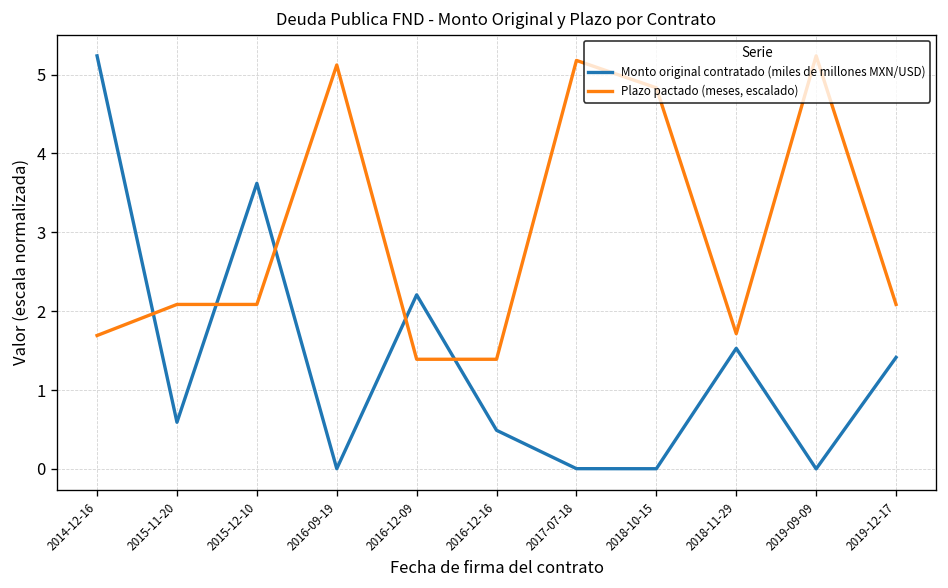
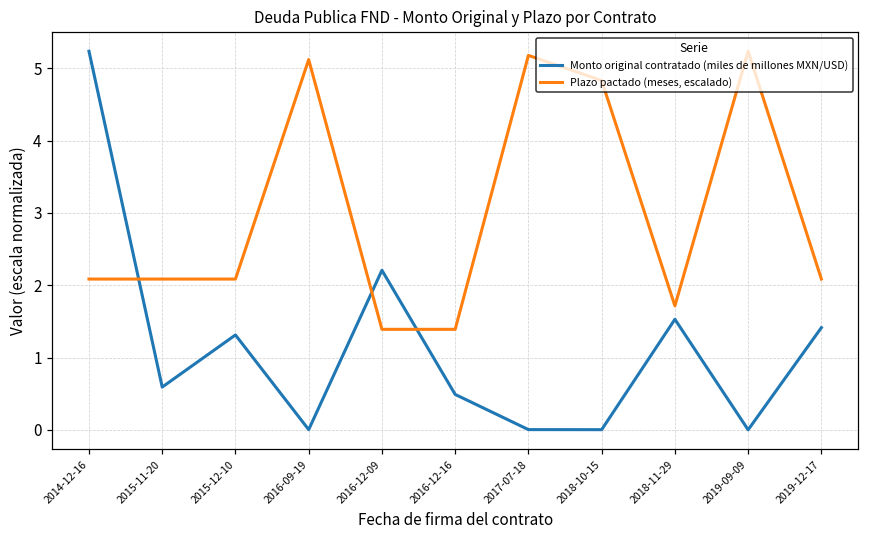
  {
    "Monto original contratado (miles de millones MXN/USD)": {
      "2014-12-16": 5.2,
      "2015-11-20": 0.6,
-     "2015-12-10": 3.6,
+     "2015-12-10": 1.3,
      "2016-09-19": 0.0,
      "2016-12-09": 2.2,
      "2016-12-16": 0.5,
      "2017-07-18": 0.0,
      "2018-10-15": 0.0,
      "2018-11-29": 1.5,
      "2019-09-09": 0.0,
      "2019-12-17": 1.4
    },
    "Plazo pactado (meses, escalado)": {
-     "2014-12-16": 1.7,
+     "2014-12-16": 2.1,
      "2015-11-20": 2.1,
      "2015-12-10": 2.1,
      "2016-09-19": 5.1,
      "2016-12-09": 1.4,
      "2016-12-16": 1.4,
      "2017-07-18": 5.2,
      "2018-11-29": 1.7,
      "2019-12-17": 2.1
    }
  }
